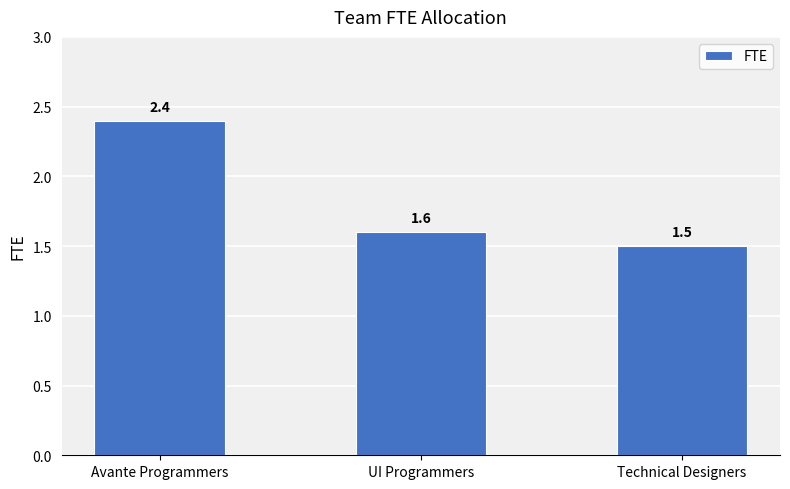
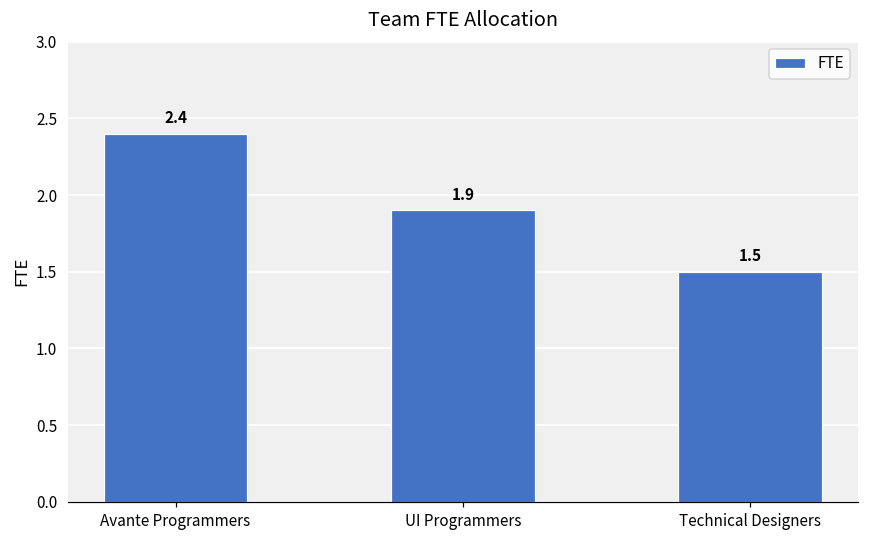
  {
    "Avante Programmers": 2.4,
-   "UI Programmers": 1.6,
+   "UI Programmers": 1.9,
    "Technical Designers": 1.5
  }
